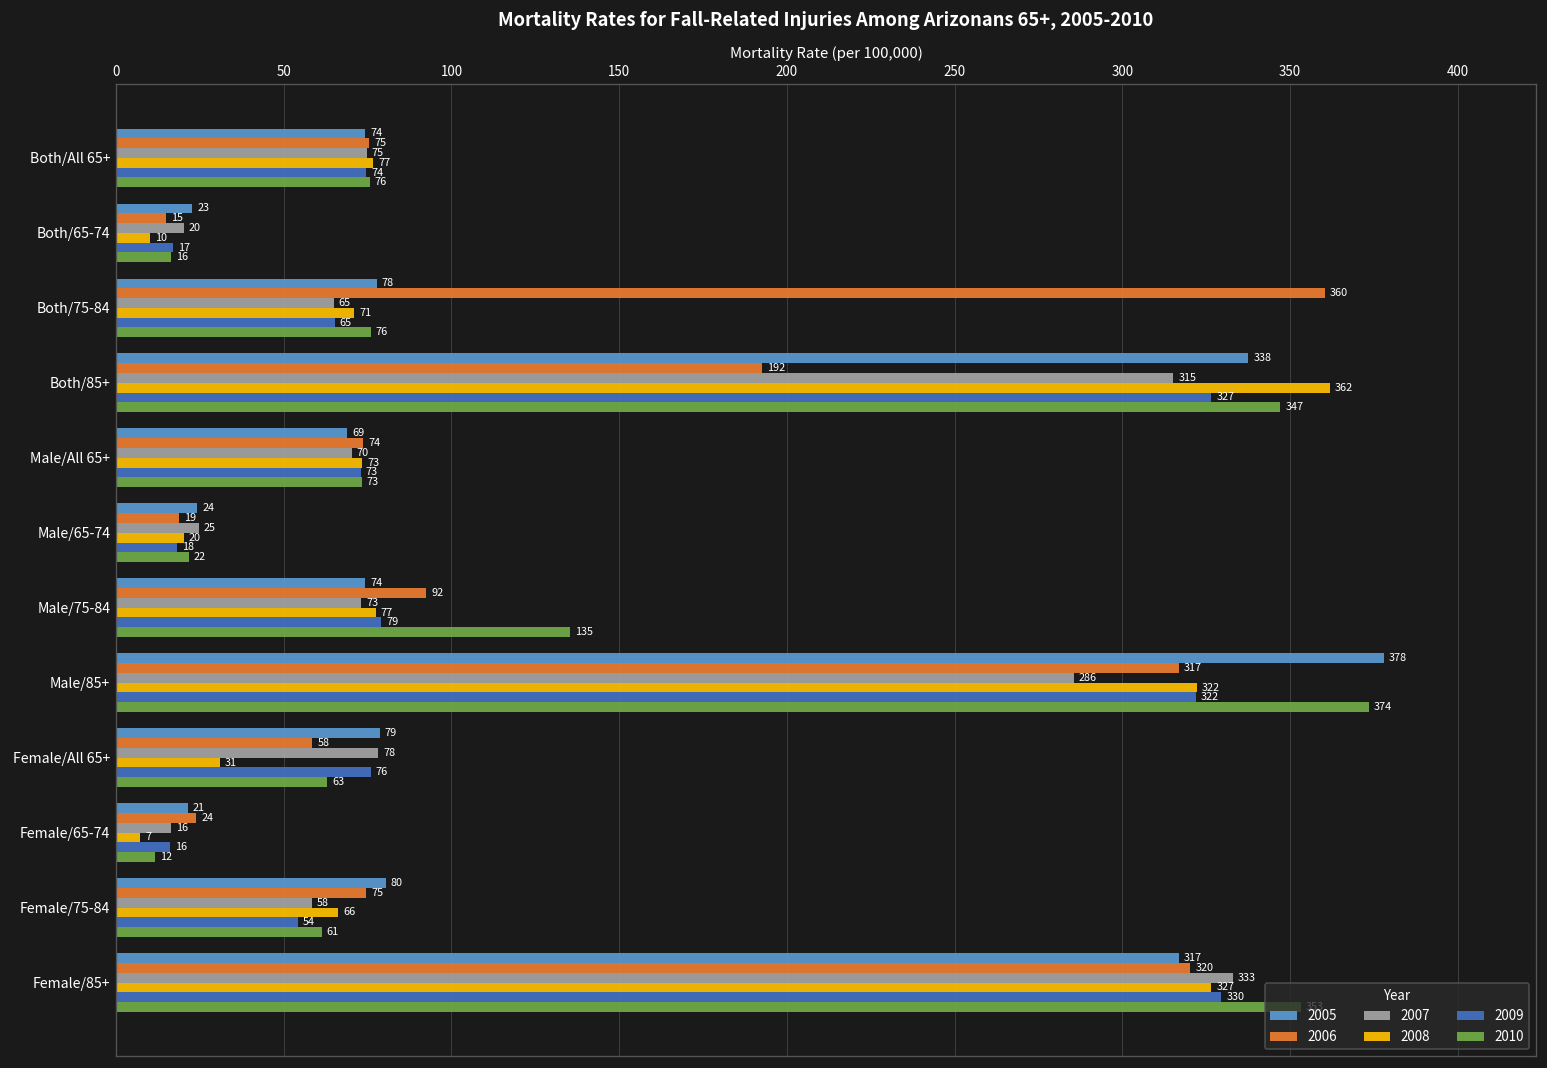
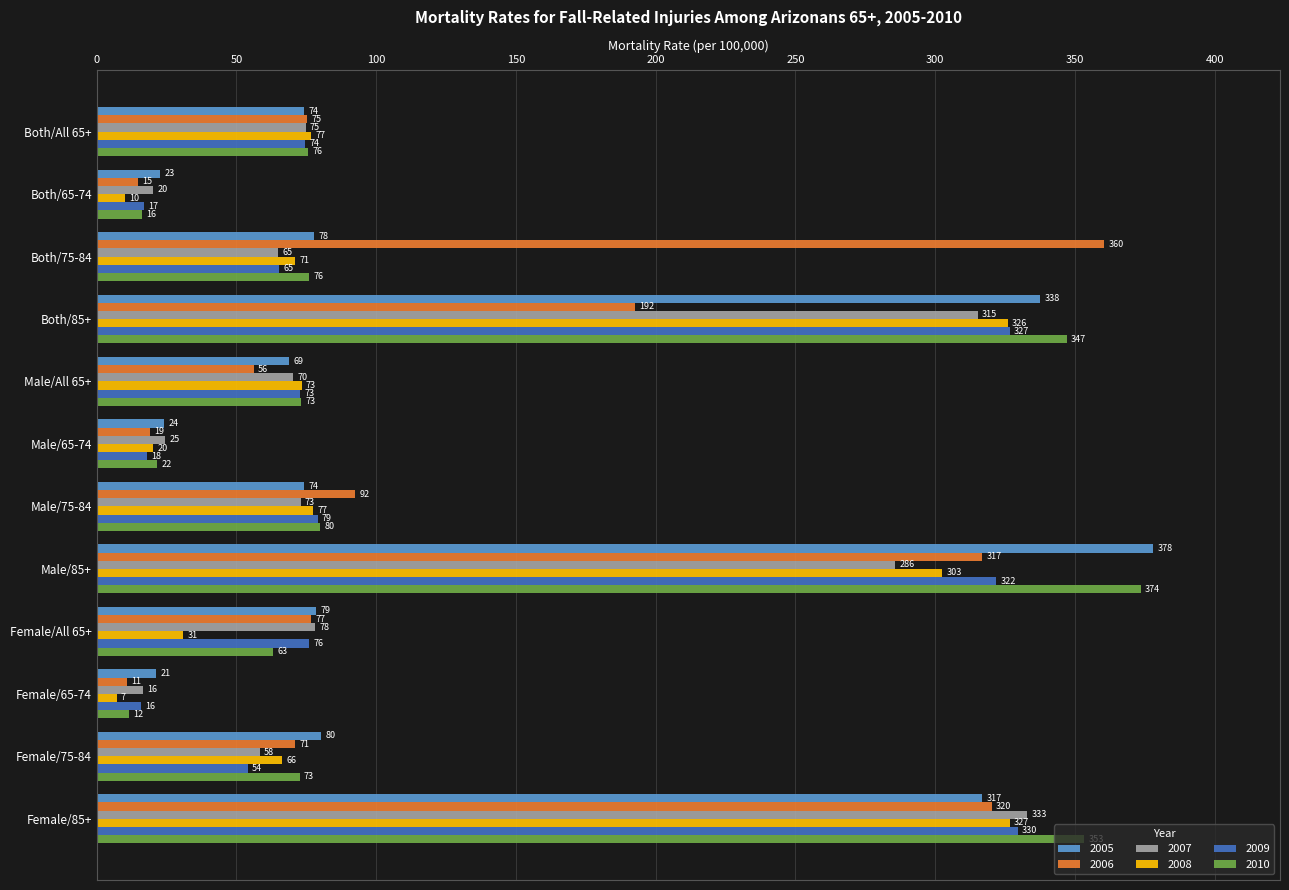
  {
    "2006": {
      "Both/All 65+": 75,
      "Both/65-74": 15,
      "Both/75-84": 360,
      "Both/85+": 192,
-     "Male/All 65+": 74,
+     "Male/All 65+": 56,
      "Male/65-74": 19,
      "Male/75-84": 92,
      "Male/85+": 317,
-     "Female/All 65+": 58,
-     "Female/65-74": 24,
-     "Female/75-84": 75,
+     "Female/All 65+": 77,
+     "Female/65-74": 11,
+     "Female/75-84": 71,
      "Female/85+": 320
    },
    "2007": {
      "Both/All 65+": 75,
      "Both/65-74": 20,
      "Both/75-84": 65,
      "Both/85+": 315,
      "Male/All 65+": 70,
      "Male/65-74": 25,
      "Male/75-84": 73,
      "Male/85+": 286,
      "Female/All 65+": 78,
      "Female/65-74": 16,
      "Female/75-84": 58,
      "Female/85+": 333
    },
    "2008": {
      "Both/All 65+": 77,
      "Both/65-74": 10,
      "Both/75-84": 71,
-     "Both/85+": 362,
+     "Both/85+": 326,
      "Male/All 65+": 73,
      "Male/65-74": 20,
      "Male/75-84": 77,
-     "Male/85+": 322,
+     "Male/85+": 303,
      "Female/All 65+": 31,
      "Female/65-74": 7,
      "Female/75-84": 66,
      "Female/85+": 327
    },
    "2010": {
      "Both/All 65+": 76,
      "Both/65-74": 16,
      "Both/75-84": 76,
      "Both/85+": 347,
      "Male/All 65+": 73,
      "Male/65-74": 22,
-     "Male/75-84": 135,
+     "Male/75-84": 80,
      "Male/85+": 374,
      "Female/All 65+": 63,
      "Female/65-74": 12,
-     "Female/75-84": 61
+     "Female/75-84": 73
    }
  }
